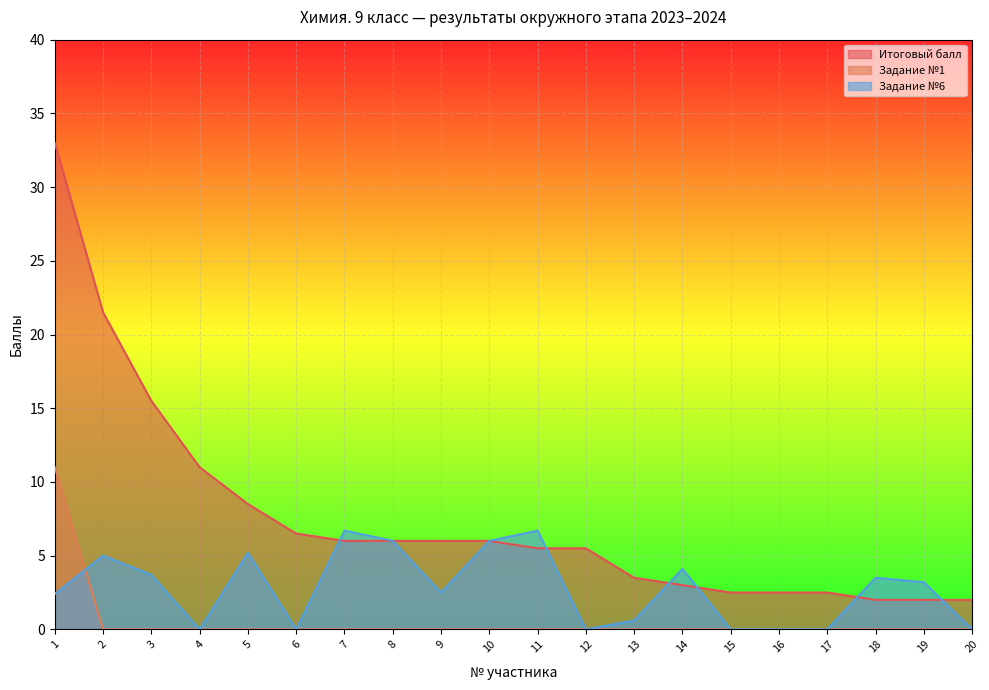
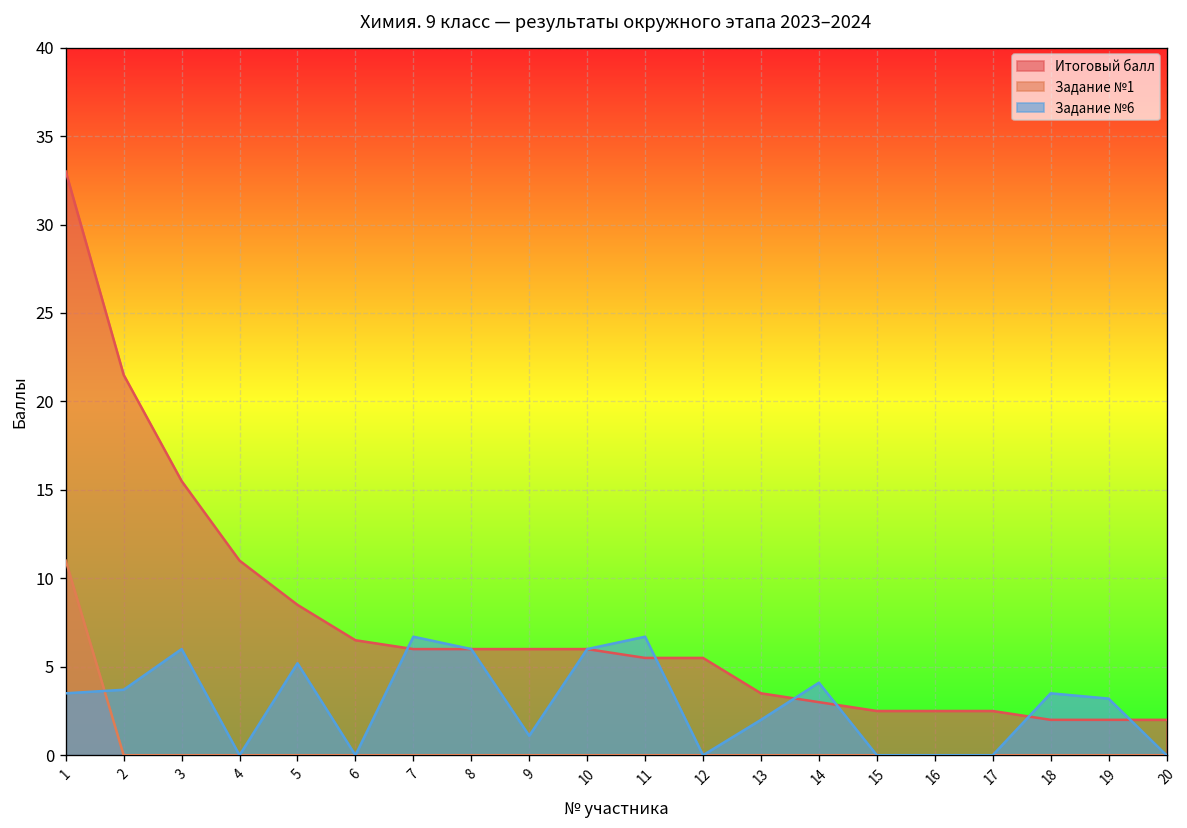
  {
    "Задание №6": {
-     "1": 2.4,
-     "2": 5.0,
-     "3": 3.7,
+     "1": 3.5,
+     "2": 3.7,
+     "3": 6.0,
      "5": 5.2,
      "7": 6.7,
-     "9": 2.5,
+     "9": 1.1,
      "11": 6.7,
-     "13": 0.6,
+     "13": 2.0,
      "14": 4.1,
      "18": 3.5,
      "19": 3.2
    }
  }
